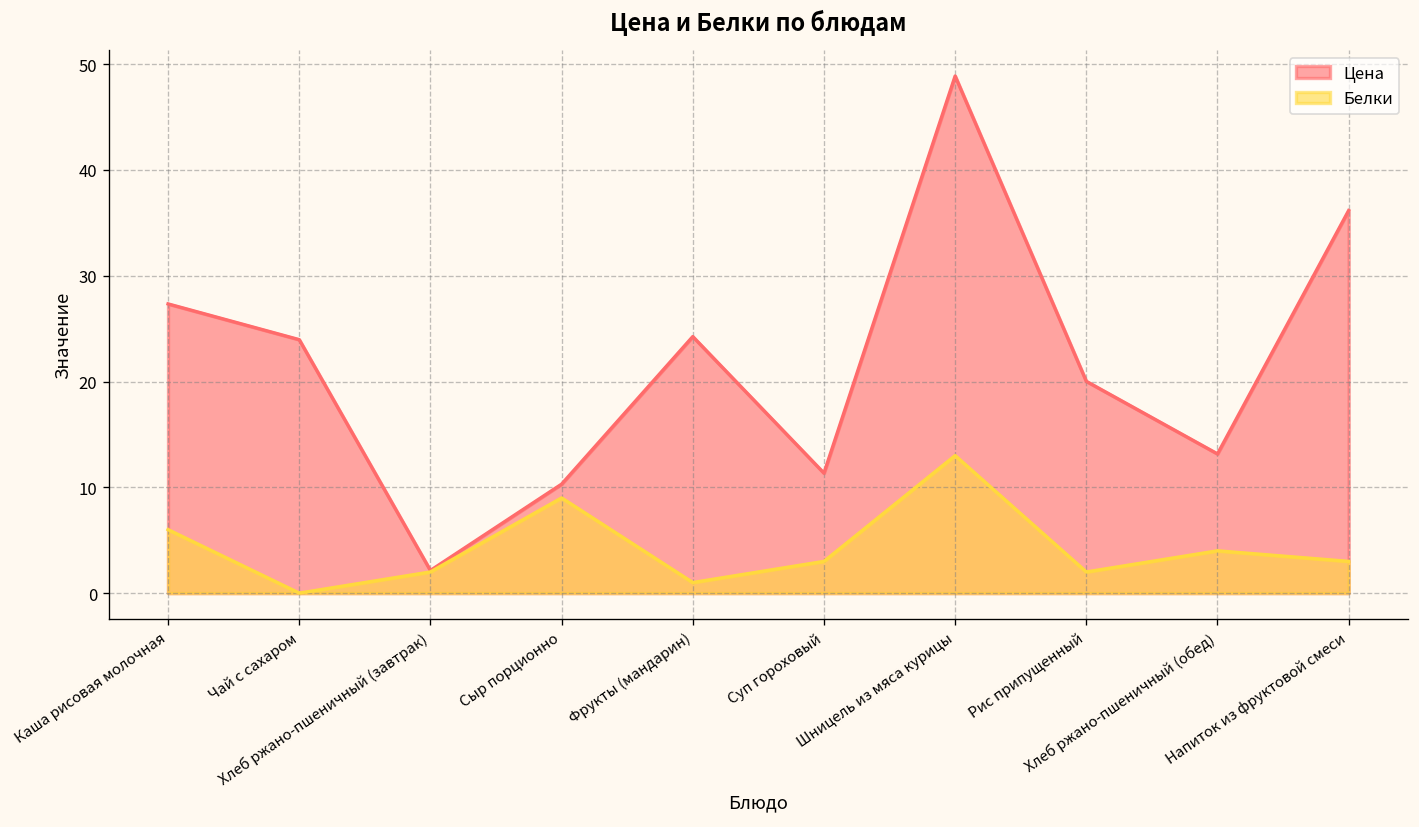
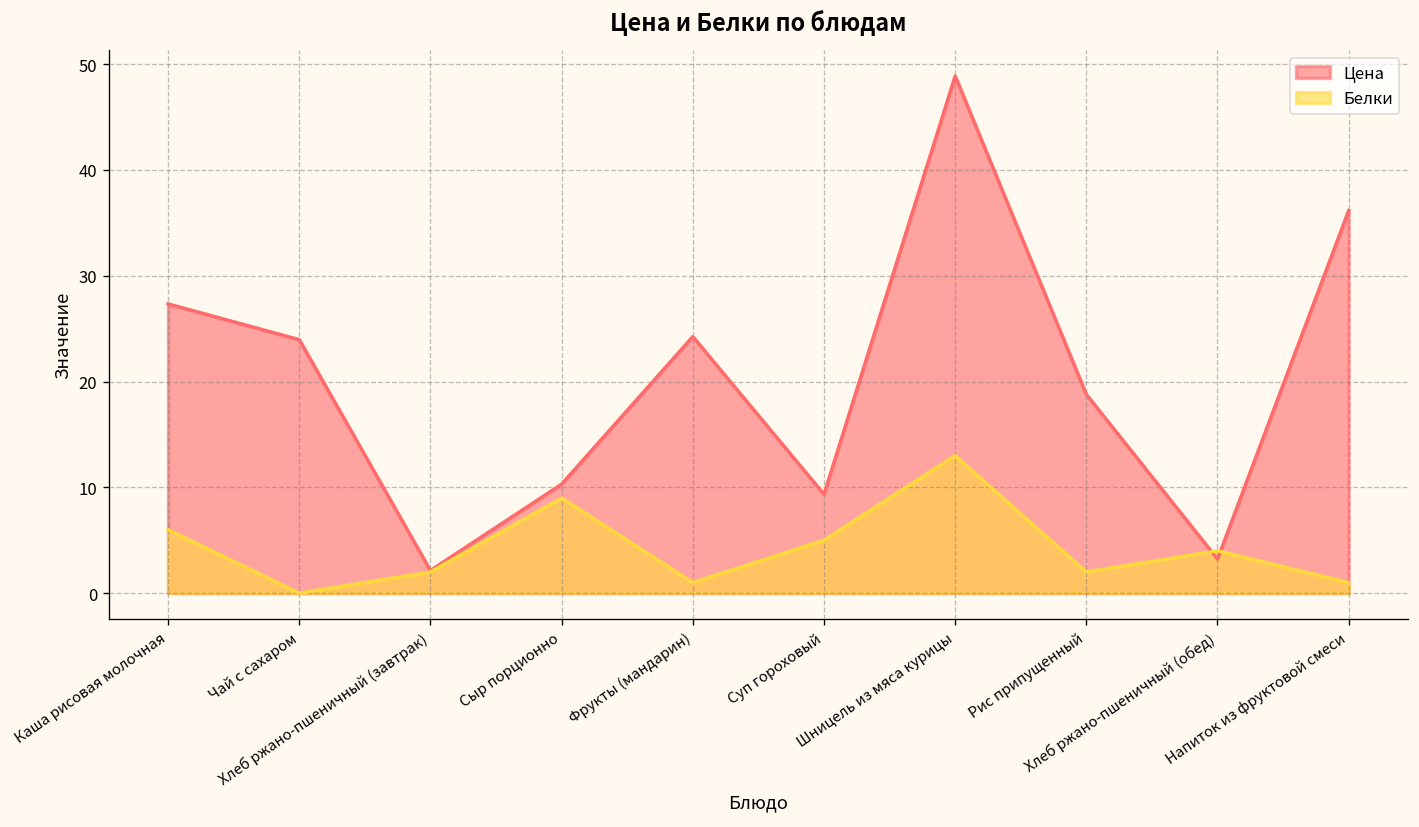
  {
    "Цена": {
      "Каша рисовая молочная": 27,
      "Чай с сахаром": 24,
      "Сыр порционно": 10,
      "Фрукты (мандарин)": 24,
-     "Суп гороховый": 11,
+     "Суп гороховый": 9,
      "Шницель из мяса курицы": 49,
-     "Рис припущенный": 20,
-     "Хлеб ржано-пшеничный (обед)": 13,
+     "Рис припущенный": 19,
+     "Хлеб ржано-пшеничный (обед)": 3,
      "Напиток из фруктовой смеси": 36
    },
    "Белки": {
      "Каша рисовая молочная": 6,
      "Чай с сахаром": 0,
      "Сыр порционно": 9,
      "Фрукты (мандарин)": 1,
-     "Суп гороховый": 3,
+     "Суп гороховый": 5,
      "Шницель из мяса курицы": 13,
      "Рис припущенный": 2,
      "Хлеб ржано-пшеничный (обед)": 4,
-     "Напиток из фруктовой смеси": 3
+     "Напиток из фруктовой смеси": 1
    }
  }
